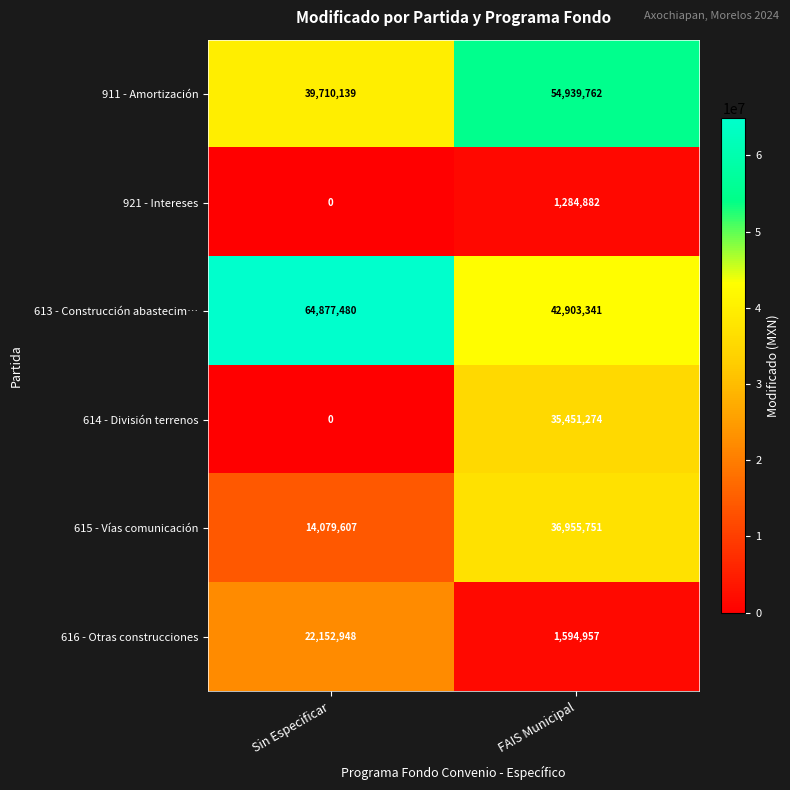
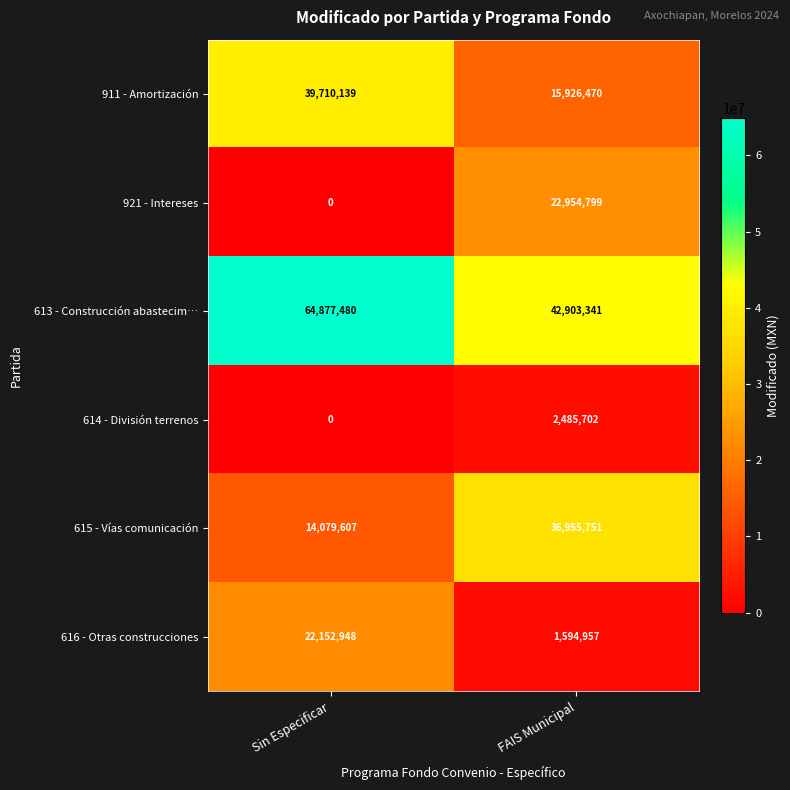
  {
    "911 - Amortización": {
      "Sin Especificar": "39,710,139",
-     "FAIS Municipal": "54,939,762"
+     "FAIS Municipal": "15,926,470"
    },
    "921 - Intereses": {
      "Sin Especificar": "0",
-     "FAIS Municipal": "1,284,882"
+     "FAIS Municipal": "22,954,799"
    },
    "613 - Construcción abastecim…": {
      "Sin Especificar": "64,877,480",
      "FAIS Municipal": "42,903,341"
    },
    "614 - División terrenos": {
      "Sin Especificar": "0",
-     "FAIS Municipal": "35,451,274"
+     "FAIS Municipal": "2,485,702"
    },
    "615 - Vías comunicación": {
      "Sin Especificar": "14,079,607",
      "FAIS Municipal": "36,955,751"
    },
    "616 - Otras construcciones": {
      "Sin Especificar": "22,152,948",
      "FAIS Municipal": "1,594,957"
    }
  }
